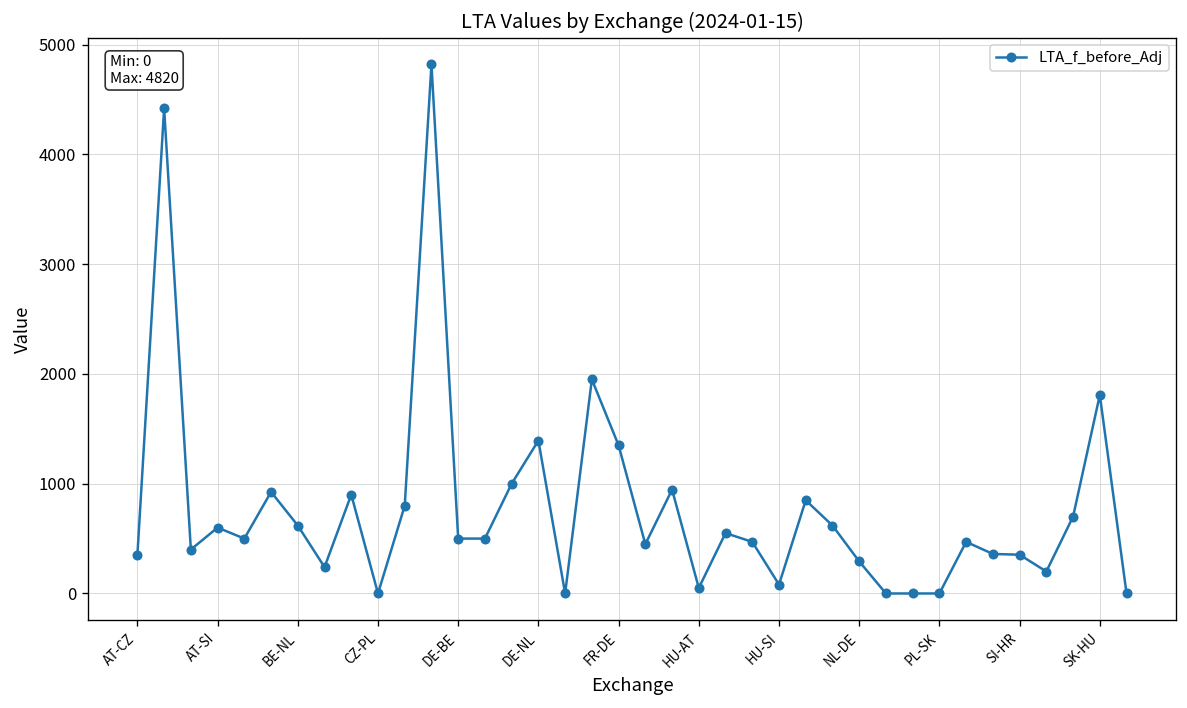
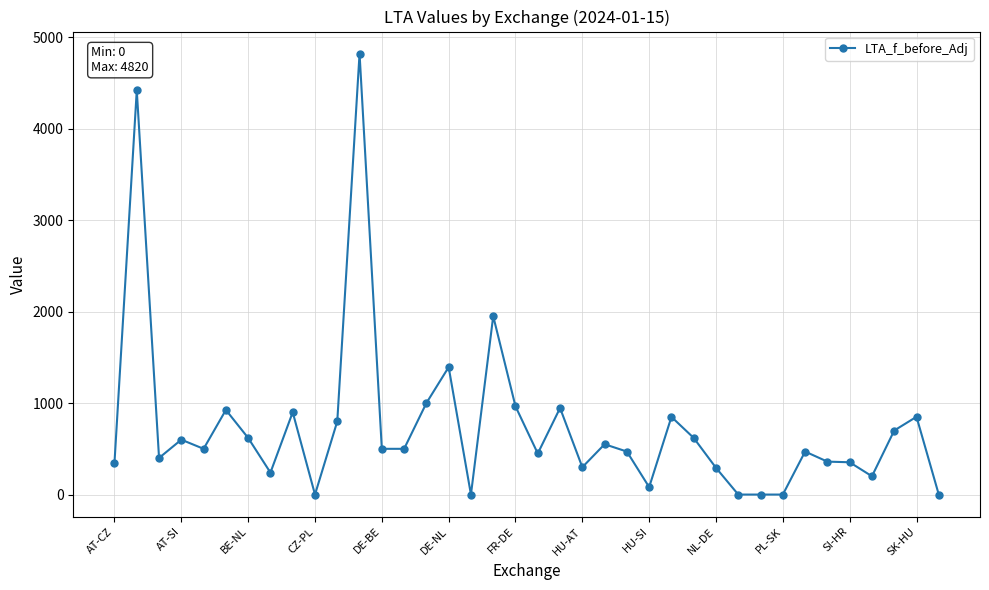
  {
    "AT-CZ": 400,
    "AT-SI": 600,
    "BE-NL": 600,
    "CZ-PL": 0,
    "DE-BE": 500,
    "DE-NL": 1400,
-   "FR-DE": 1300,
-   "HU-AT": 100,
+   "FR-DE": 1000,
+   "HU-AT": 300,
    "HU-SI": 100,
    "NL-DE": 300,
    "PL-SK": 0,
    "SI-HR": 400,
-   "SK-HU": 1800
+   "SK-HU": 900
  }
